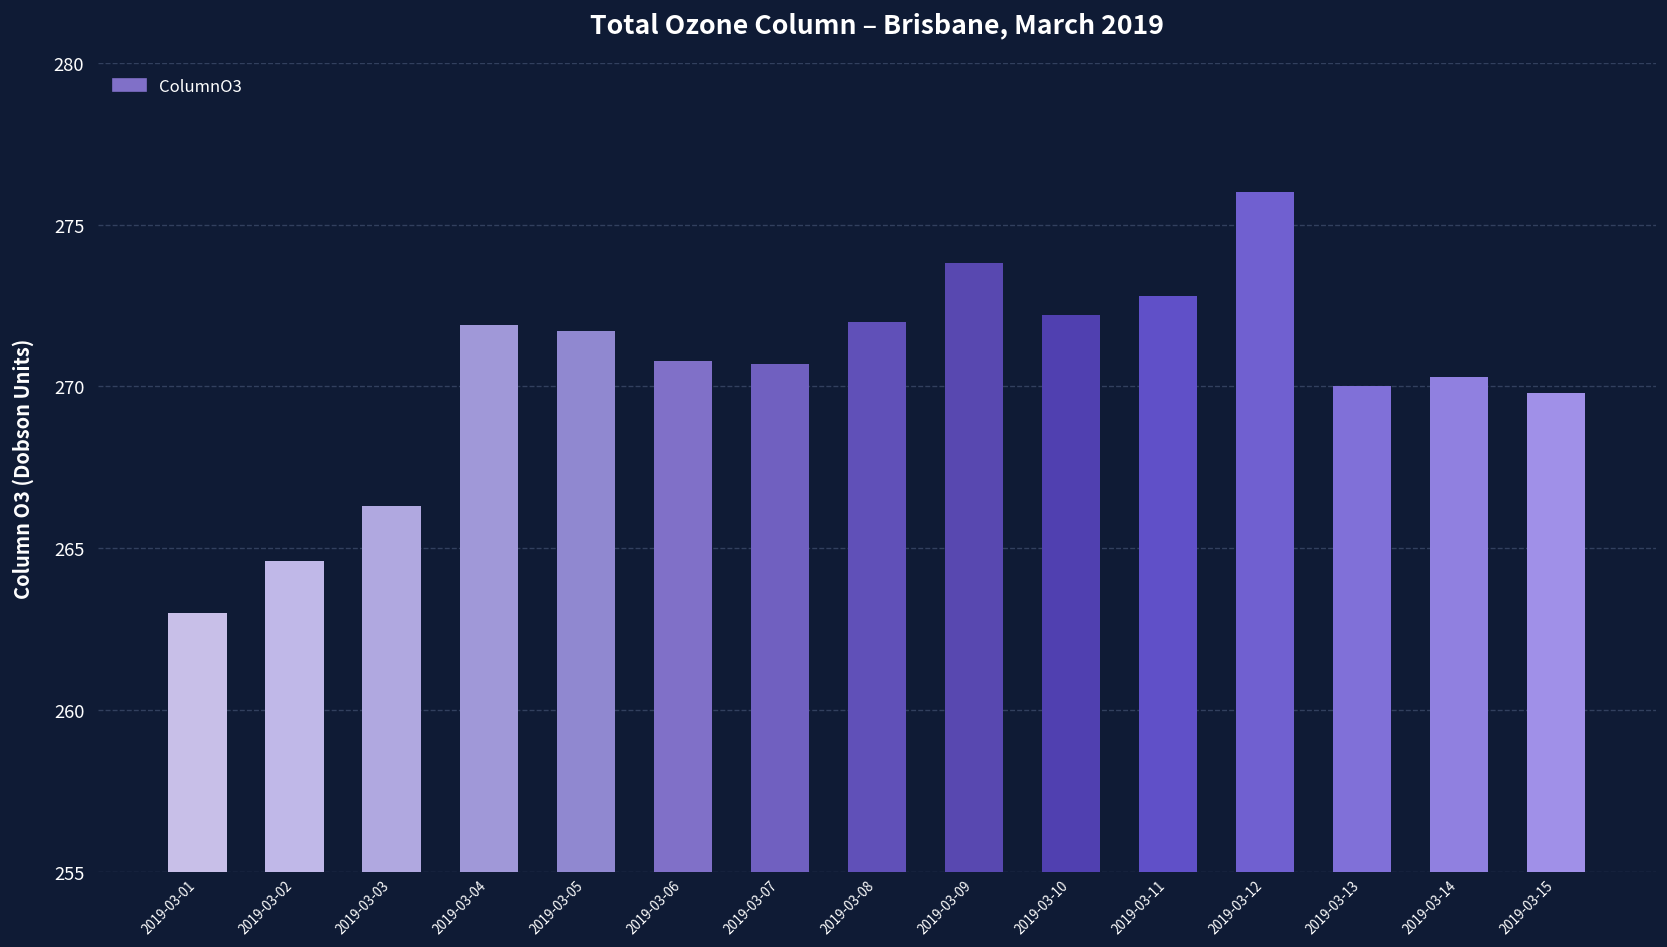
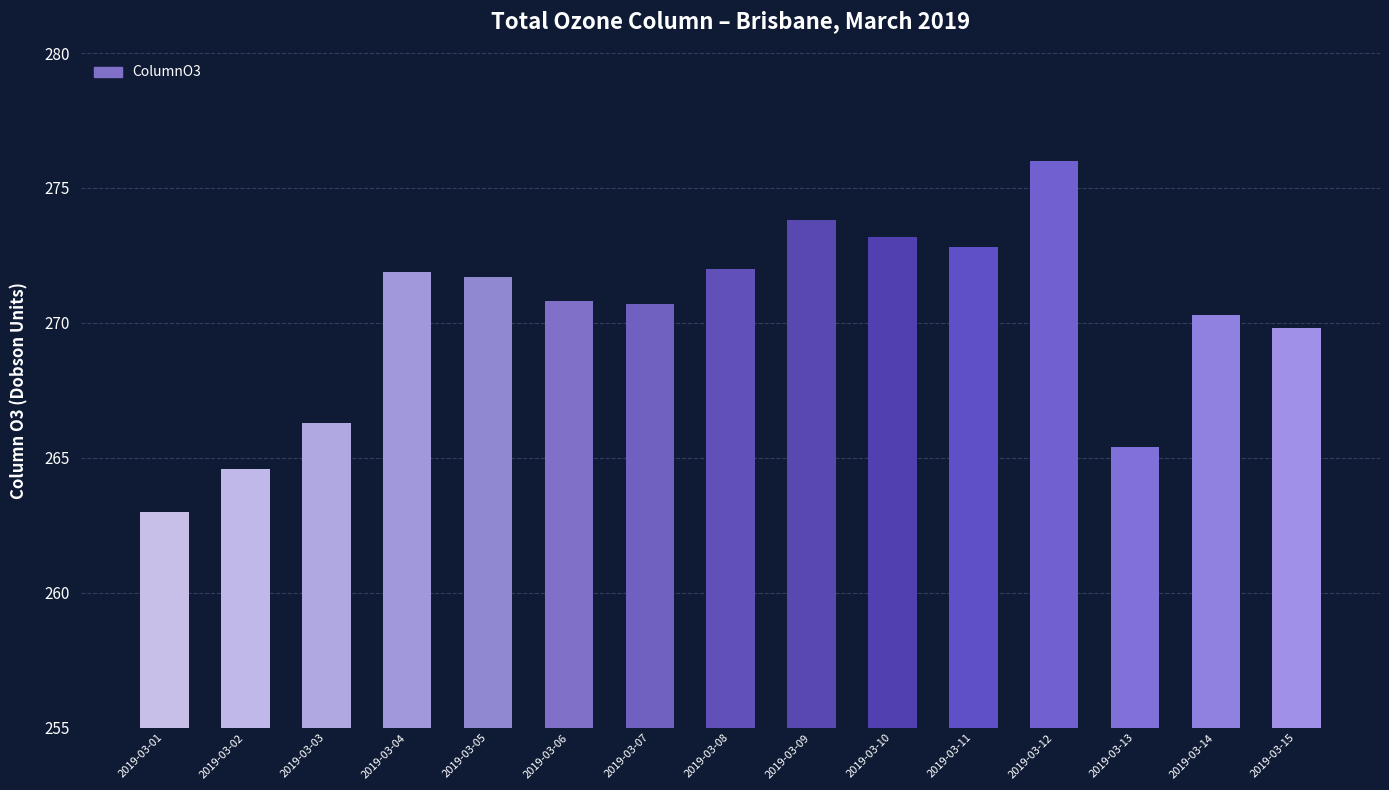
  {
    "2019-03-01": 263.0,
    "2019-03-02": 264.6,
    "2019-03-03": 266.3,
    "2019-03-04": 271.9,
    "2019-03-05": 271.7,
    "2019-03-06": 270.8,
    "2019-03-07": 270.7,
    "2019-03-08": 272.0,
    "2019-03-09": 273.8,
-   "2019-03-10": 272.2,
+   "2019-03-10": 273.2,
    "2019-03-11": 272.8,
    "2019-03-12": 276.0,
-   "2019-03-13": 270.0,
+   "2019-03-13": 265.4,
    "2019-03-14": 270.3,
    "2019-03-15": 269.8
  }
